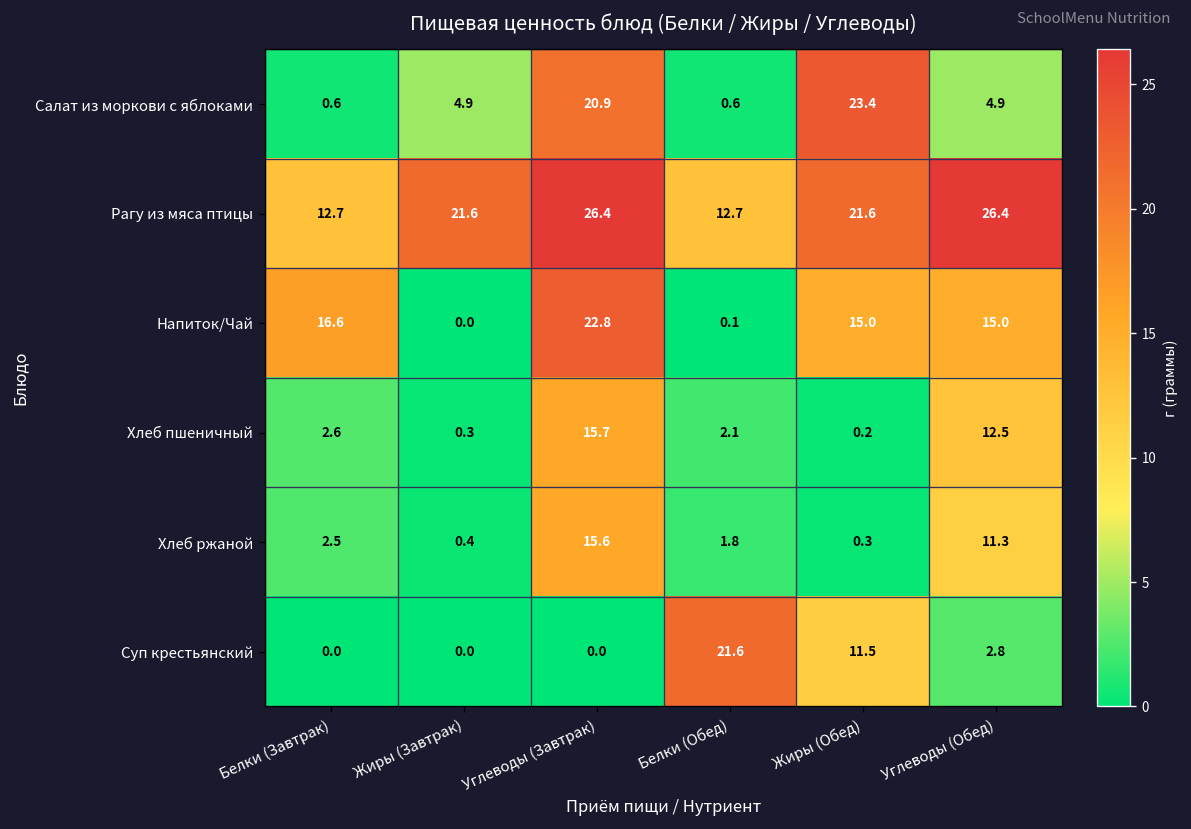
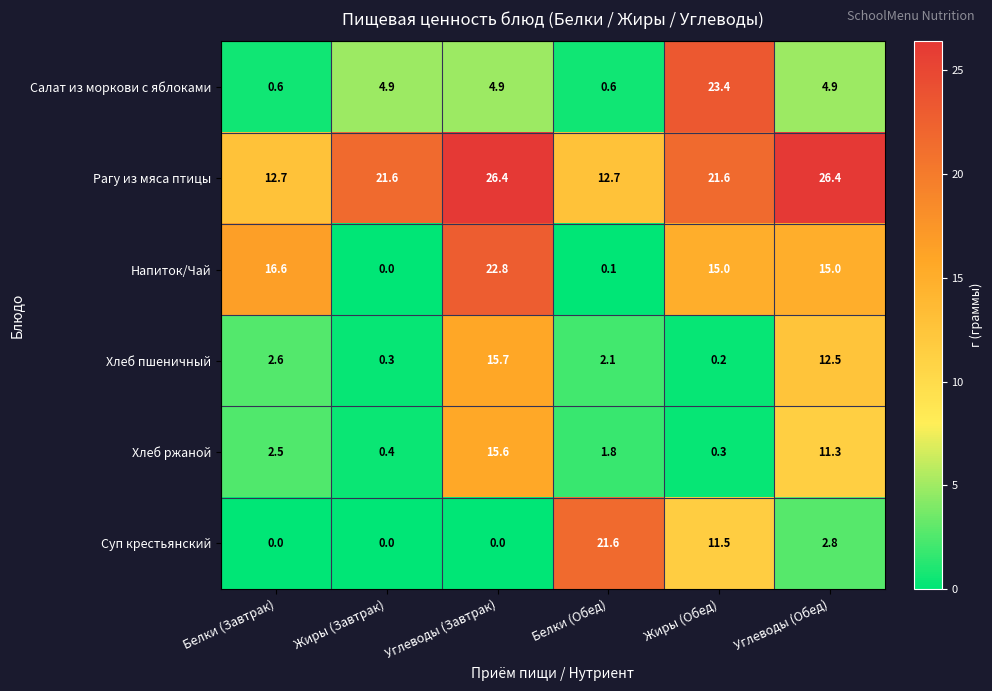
  {
    "Салат из моркови с яблоками": {
      "Белки (Завтрак)": 0.6,
      "Жиры (Завтрак)": 4.9,
-     "Углеводы (Завтрак)": 20.9,
+     "Углеводы (Завтрак)": 4.9,
      "Белки (Обед)": 0.6,
      "Жиры (Обед)": 23.4,
      "Углеводы (Обед)": 4.9
    },
    "Рагу из мяса птицы": {
      "Белки (Завтрак)": 12.7,
      "Жиры (Завтрак)": 21.6,
      "Углеводы (Завтрак)": 26.4,
      "Белки (Обед)": 12.7,
      "Жиры (Обед)": 21.6,
      "Углеводы (Обед)": 26.4
    },
    "Напиток/Чай": {
      "Белки (Завтрак)": 16.6,
      "Жиры (Завтрак)": 0.0,
      "Углеводы (Завтрак)": 22.8,
      "Белки (Обед)": 0.1,
      "Жиры (Обед)": 15.0,
      "Углеводы (Обед)": 15.0
    },
    "Хлеб пшеничный": {
      "Белки (Завтрак)": 2.6,
      "Жиры (Завтрак)": 0.3,
      "Углеводы (Завтрак)": 15.7,
      "Белки (Обед)": 2.1,
      "Жиры (Обед)": 0.2,
      "Углеводы (Обед)": 12.5
    },
    "Хлеб ржаной": {
      "Белки (Завтрак)": 2.5,
      "Жиры (Завтрак)": 0.4,
      "Углеводы (Завтрак)": 15.6,
      "Белки (Обед)": 1.8,
      "Жиры (Обед)": 0.3,
      "Углеводы (Обед)": 11.3
    },
    "Суп крестьянский": {
      "Белки (Завтрак)": 0.0,
      "Жиры (Завтрак)": 0.0,
      "Углеводы (Завтрак)": 0.0,
      "Белки (Обед)": 21.6,
      "Жиры (Обед)": 11.5,
      "Углеводы (Обед)": 2.8
    }
  }
